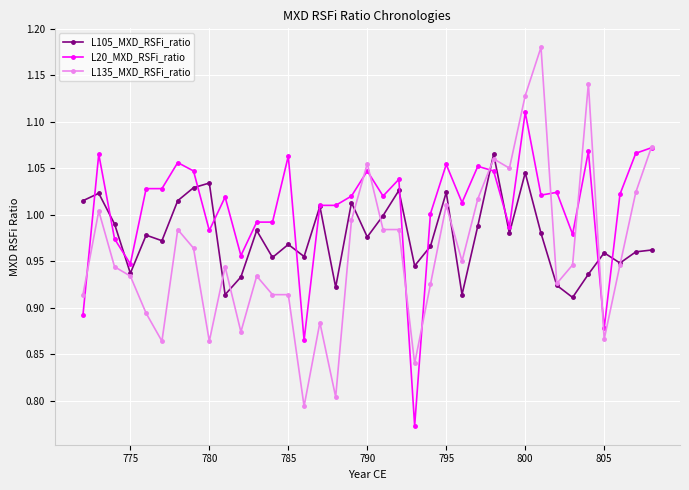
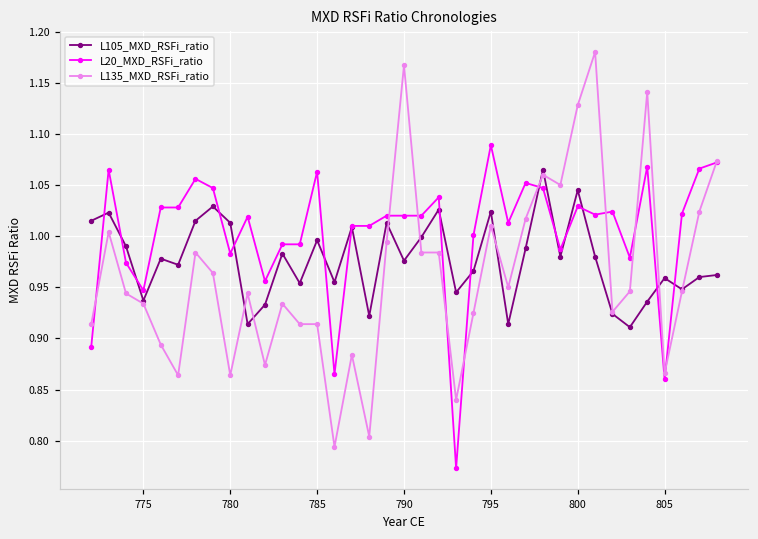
  {
    "L105_MXD_RSFi_ratio": {
      "775": 0.94,
-     "780": 1.03,
-     "785": 0.97,
+     "780": 1.01,
+     "785": 1.00,
      "790": 0.98,
      "795": 1.02,
      "800": 1.05,
      "805": 0.96
    },
    "L20_MXD_RSFi_ratio": {
      "775": 0.95,
      "780": 0.98,
      "785": 1.06,
-     "790": 1.05,
-     "795": 1.05,
-     "800": 1.11,
-     "805": 0.88
+     "790": 1.02,
+     "795": 1.09,
+     "800": 1.03,
+     "805": 0.86
    },
    "L135_MXD_RSFi_ratio": {
      "775": 0.93,
      "780": 0.86,
      "785": 0.91,
-     "790": 1.06,
+     "790": 1.17,
      "795": 1.01,
      "800": 1.13,
      "805": 0.87
    }
  }
